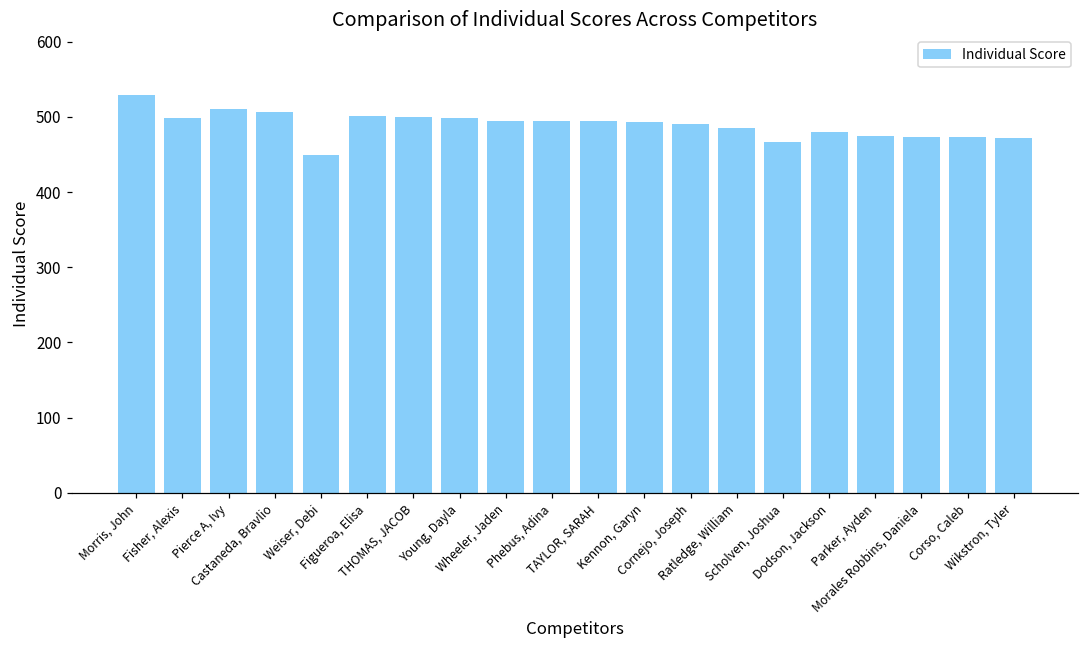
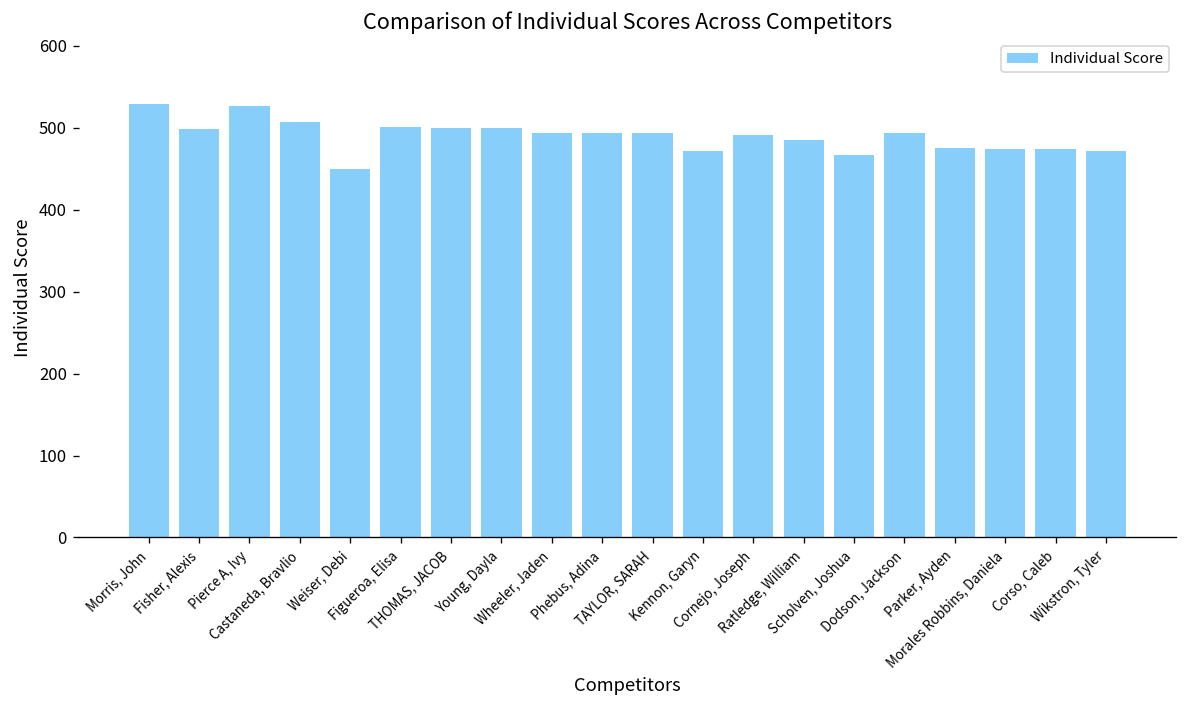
  {
    "Morris, John": 530,
    "Fisher, Alexis": 500,
-   "Pierce A, Ivy": 510,
+   "Pierce A, Ivy": 530,
    "Castaneda, Bravlio": 510,
    "Weiser, Debi": 450,
    "Figueroa, Elisa": 500,
    "THOMAS, JACOB": 500,
    "Young, Dayla": 500,
    "Wheeler, Jaden": 490,
    "Phebus, Adina": 490,
    "TAYLOR, SARAH": 490,
-   "Kennon, Garyn": 490,
+   "Kennon, Garyn": 470,
    "Cornejo, Joseph": 490,
    "Ratledge, William": 490,
    "Scholven, Joshua": 470,
-   "Dodson, Jackson": 480,
+   "Dodson, Jackson": 490,
    "Parker, Ayden": 480,
    "Morales Robbins, Daniela": 470,
    "Corso, Caleb": 470,
    "Wikstron, Tyler": 470
  }
